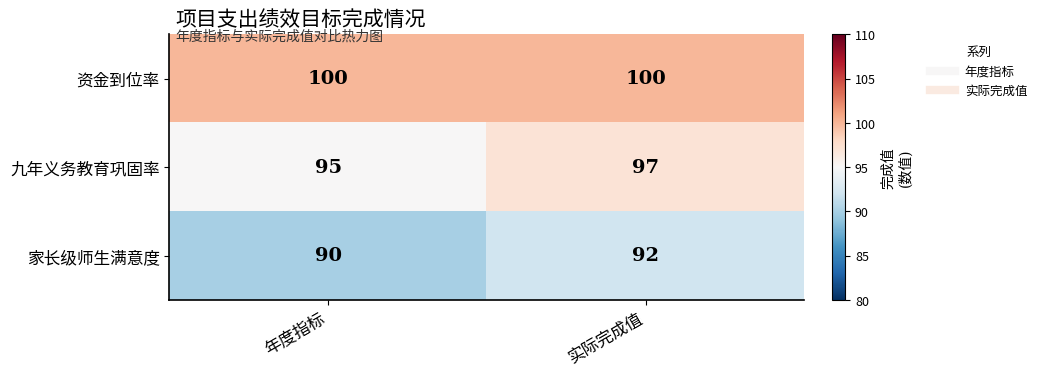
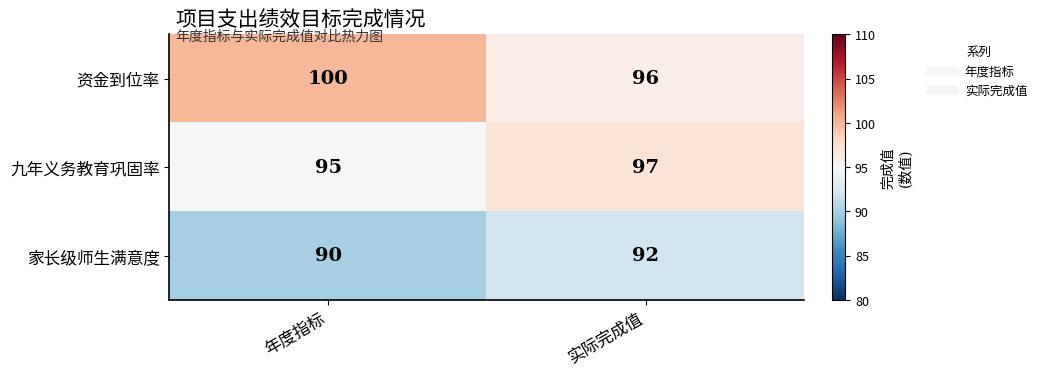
  {
    "资金到位率": {
      "年度指标": 100,
-     "实际完成值": 100
+     "实际完成值": 96
    },
    "九年义务教育巩固率": {
      "年度指标": 95,
      "实际完成值": 97
    },
    "家长级师生满意度": {
      "年度指标": 90,
      "实际完成值": 92
    }
  }
